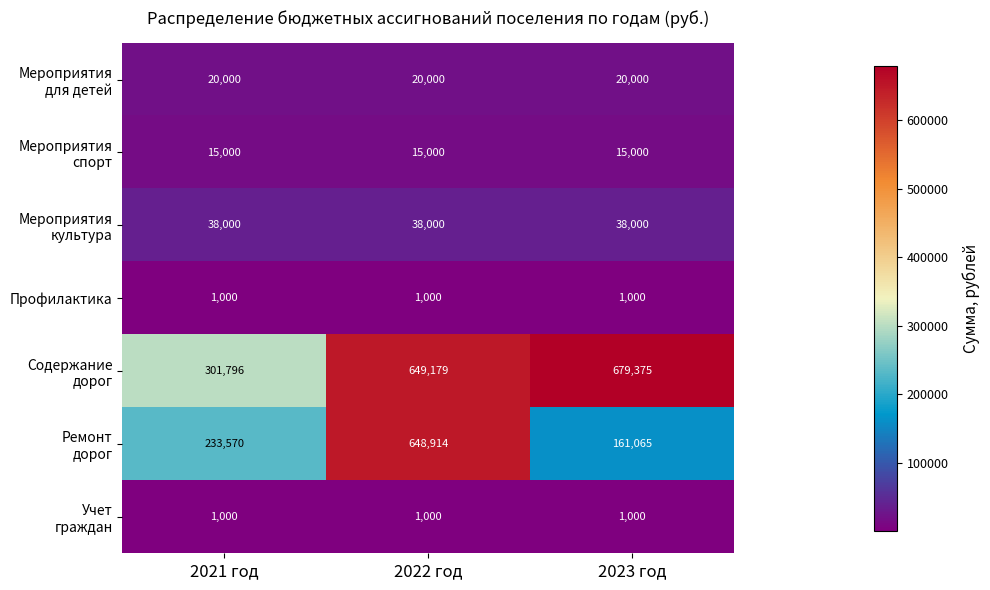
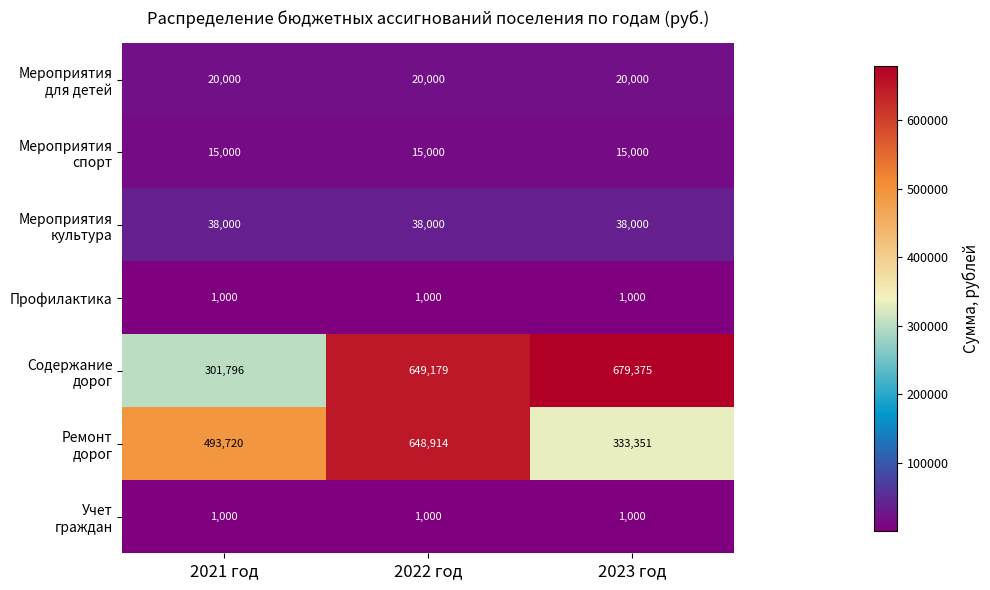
  {
    "Мероприятия для детей": {
      "2021 год": "20,000",
      "2022 год": "20,000",
      "2023 год": "20,000"
    },
    "Мероприятия спорт": {
      "2021 год": "15,000",
      "2022 год": "15,000",
      "2023 год": "15,000"
    },
    "Мероприятия культура": {
      "2021 год": "38,000",
      "2022 год": "38,000",
      "2023 год": "38,000"
    },
    "Профилактика": {
      "2021 год": "1,000",
      "2022 год": "1,000",
      "2023 год": "1,000"
    },
    "Содержание дорог": {
      "2021 год": "301,796",
      "2022 год": "649,179",
      "2023 год": "679,375"
    },
    "Ремонт дорог": {
-     "2021 год": "233,570",
+     "2021 год": "493,720",
      "2022 год": "648,914",
-     "2023 год": "161,065"
+     "2023 год": "333,351"
    },
    "Учет граждан": {
      "2021 год": "1,000",
      "2022 год": "1,000",
      "2023 год": "1,000"
    }
  }
